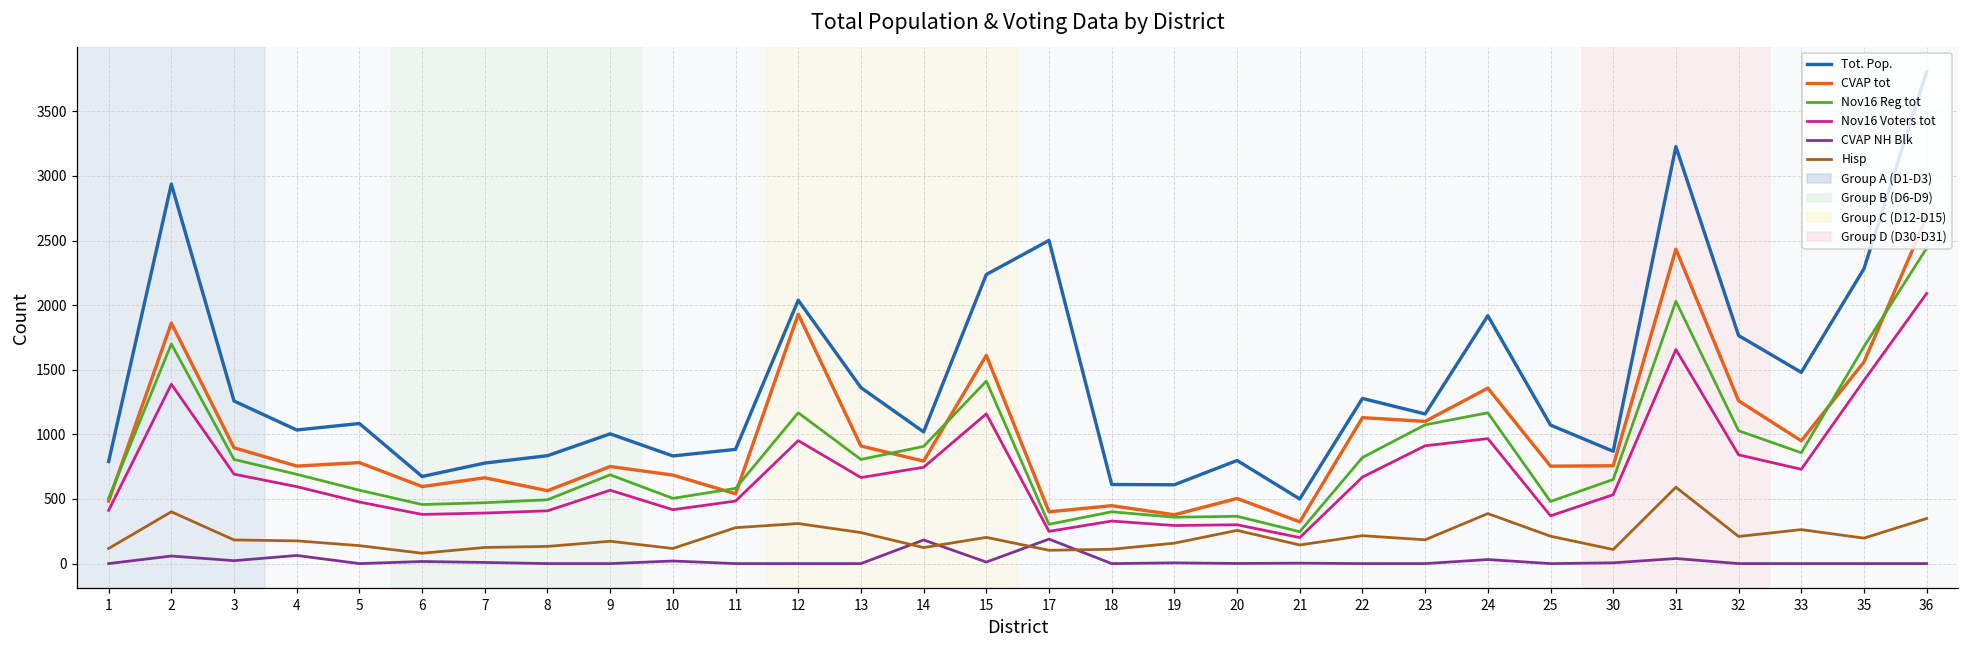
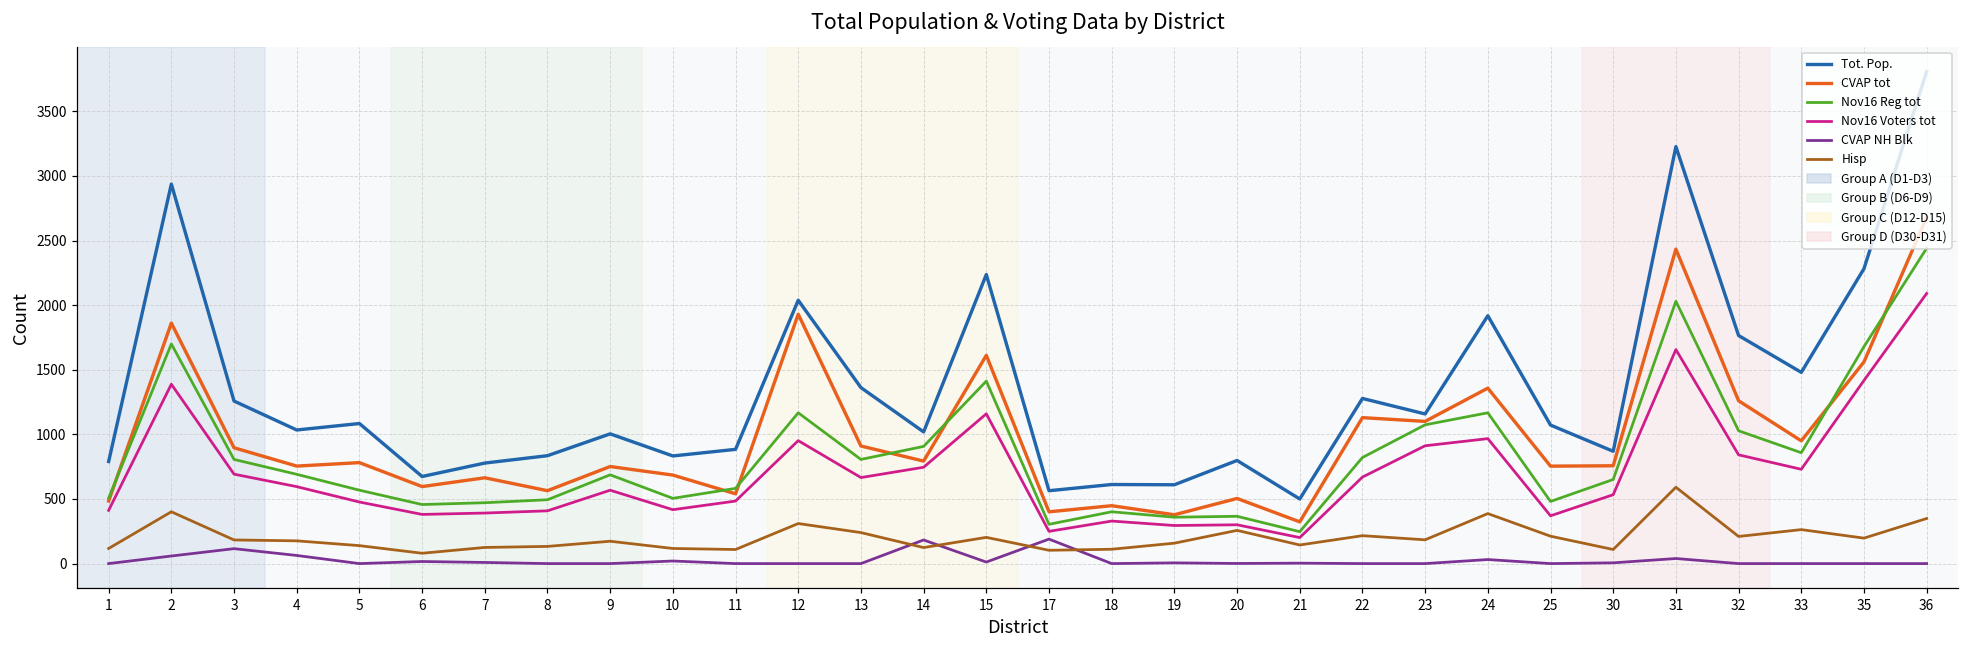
  {
    "Tot. Pop.": {
      "1": 790,
      "2": 2940,
      "3": 1260,
      "4": 1030,
      "5": 1080,
      "6": 670,
      "7": 780,
      "8": 840,
      "9": 1000,
      "10": 830,
      "11": 880,
      "12": 2040,
      "13": 1360,
      "14": 1020,
      "15": 2240,
-     "17": 2500,
+     "17": 560,
      "18": 610,
      "19": 610,
      "20": 800,
      "21": 500,
      "22": 1280,
      "23": 1160,
      "24": 1920,
      "25": 1070,
      "30": 870,
      "31": 3230,
      "32": 1770,
      "33": 1480,
      "35": 2280
    },
    "CVAP tot": {
      "1": 480,
      "2": 1860,
      "3": 900,
      "4": 750,
      "5": 780,
      "6": 600,
      "7": 660,
      "8": 560,
      "9": 750,
      "10": 680,
      "11": 540,
      "12": 1930,
      "13": 910,
      "14": 790,
      "15": 1610,
      "17": 400,
      "18": 450,
      "20": 500,
      "21": 320,
      "22": 1130,
      "23": 1100,
      "24": 1360,
      "25": 750,
      "30": 760,
      "31": 2430,
      "32": 1260,
      "33": 950,
      "35": 1560
    },
    "Nov16 Reg tot": {
      "1": 510,
      "2": 1700,
      "3": 810,
      "4": 690,
      "5": 570,
      "6": 460,
      "7": 470,
      "8": 490,
      "9": 690,
      "10": 500,
      "11": 580,
      "12": 1170,
      "13": 810,
      "14": 910,
      "15": 1410,
      "17": 300,
      "18": 400,
      "20": 370,
      "21": 250,
      "22": 820,
      "23": 1070,
      "24": 1170,
      "25": 480,
      "30": 650,
      "31": 2030,
      "32": 1030,
      "33": 860,
      "35": 1680,
      "36": 2440
    },
    "Nov16 Voters tot": {
      "1": 410,
      "2": 1390,
      "3": 690,
      "4": 600,
      "5": 480,
      "6": 380,
      "7": 390,
      "8": 410,
      "9": 570,
      "10": 420,
      "11": 480,
      "12": 950,
      "13": 670,
      "14": 750,
      "15": 1160,
      "17": 250,
      "18": 330,
      "19": 290,
      "20": 300,
      "21": 200,
      "22": 670,
      "23": 910,
      "24": 970,
      "25": 370,
      "30": 530,
      "31": 1660,
      "32": 840,
      "33": 730,
      "35": 1420,
      "36": 2090
    },
    "CVAP NH Blk": {
      "1": 0,
      "2": 60,
-     "3": 20,
+     "3": 120,
      "4": 60,
      "5": 0,
      "6": 20,
      "7": 10,
      "8": 0,
      "9": 0,
      "10": 20,
      "11": 0,
      "12": 0,
      "13": 0,
      "14": 180,
      "15": 10,
      "17": 190,
      "18": 0,
      "19": 10,
      "20": 0,
      "21": 0,
      "22": 0,
      "23": 0,
      "24": 30,
      "25": 0,
      "30": 10,
      "31": 40,
      "32": 0,
      "33": 0,
      "35": 0,
      "36": 0
    },
    "Hisp": {
      "1": 120,
      "2": 400,
      "3": 180,
      "4": 180,
      "5": 140,
      "6": 80,
      "7": 130,
      "8": 130,
      "9": 170,
      "10": 120,
-     "11": 280,
+     "11": 110,
      "12": 310,
      "13": 240,
      "14": 120,
      "15": 200,
      "17": 100,
      "18": 110,
      "19": 160,
      "20": 260,
      "21": 140,
      "22": 220,
      "23": 180,
      "24": 390,
      "25": 210,
      "30": 110,
      "31": 590,
      "32": 210,
      "33": 260,
      "35": 200,
      "36": 350
    }
  }
